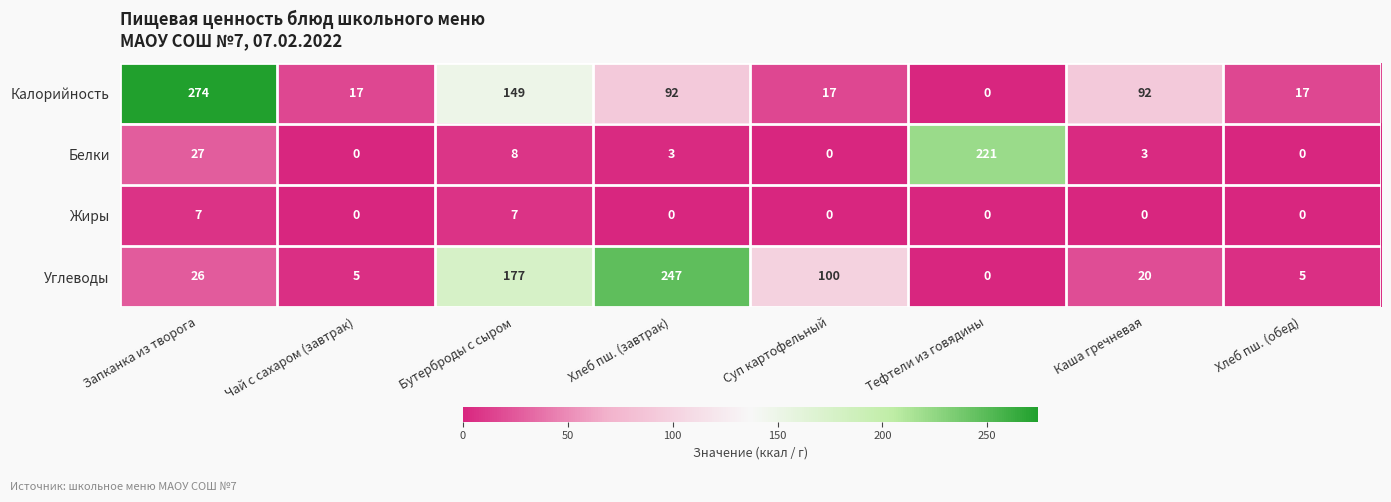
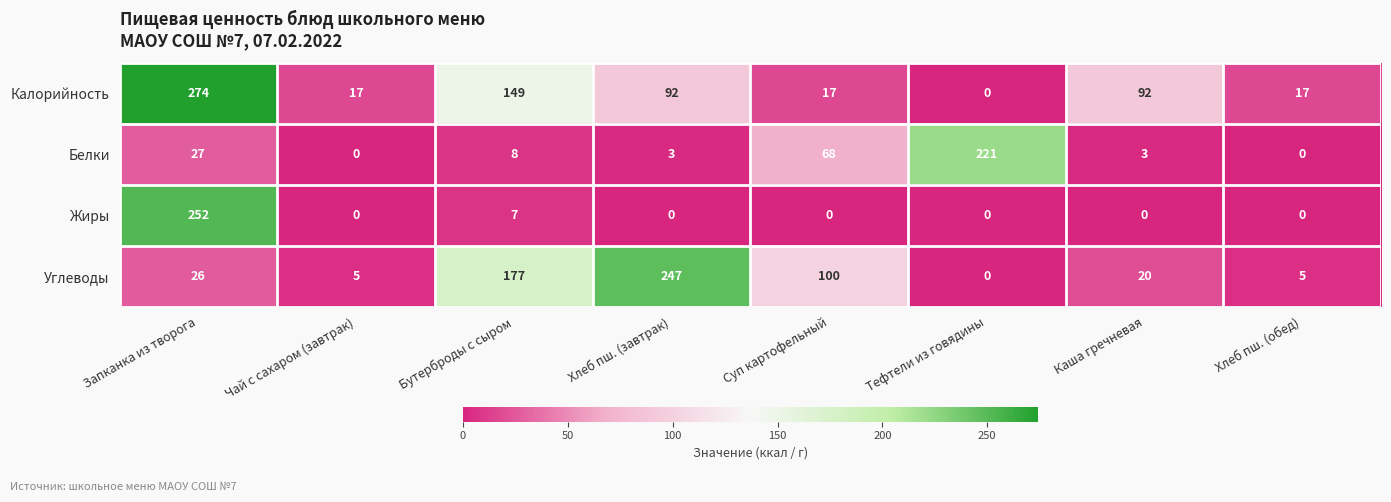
  {
    "Калорийность": {
      "Запканка из творога": 274,
      "Чай с сахаром (завтрак)": 17,
      "Бутерброды с сыром": 149,
      "Хлеб пш. (завтрак)": 92,
      "Суп картофельный": 17,
      "Тефтели из говядины": 0,
      "Каша гречневая": 92,
      "Хлеб пш. (обед)": 17
    },
    "Белки": {
      "Запканка из творога": 27,
      "Чай с сахаром (завтрак)": 0,
      "Бутерброды с сыром": 8,
      "Хлеб пш. (завтрак)": 3,
-     "Суп картофельный": 0,
+     "Суп картофельный": 68,
      "Тефтели из говядины": 221,
      "Каша гречневая": 3,
      "Хлеб пш. (обед)": 0
    },
    "Жиры": {
-     "Запканка из творога": 7,
+     "Запканка из творога": 252,
      "Чай с сахаром (завтрак)": 0,
      "Бутерброды с сыром": 7,
      "Хлеб пш. (завтрак)": 0,
      "Суп картофельный": 0,
      "Тефтели из говядины": 0,
      "Каша гречневая": 0,
      "Хлеб пш. (обед)": 0
    },
    "Углеводы": {
      "Запканка из творога": 26,
      "Чай с сахаром (завтрак)": 5,
      "Бутерброды с сыром": 177,
      "Хлеб пш. (завтрак)": 247,
      "Суп картофельный": 100,
      "Тефтели из говядины": 0,
      "Каша гречневая": 20,
      "Хлеб пш. (обед)": 5
    }
  }
